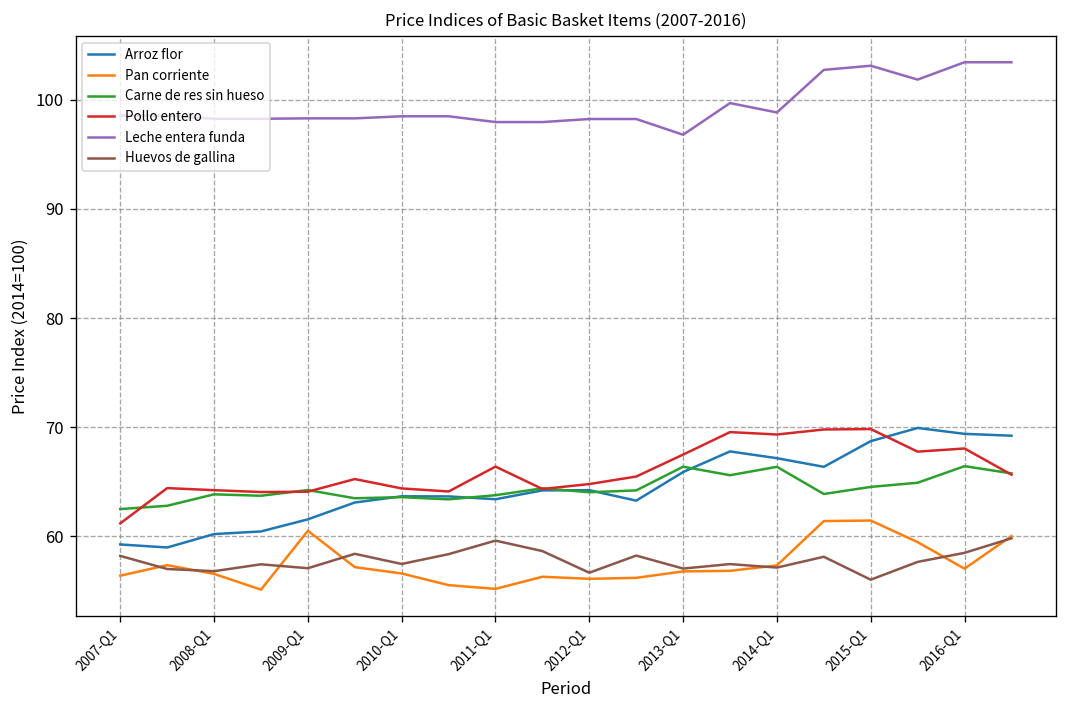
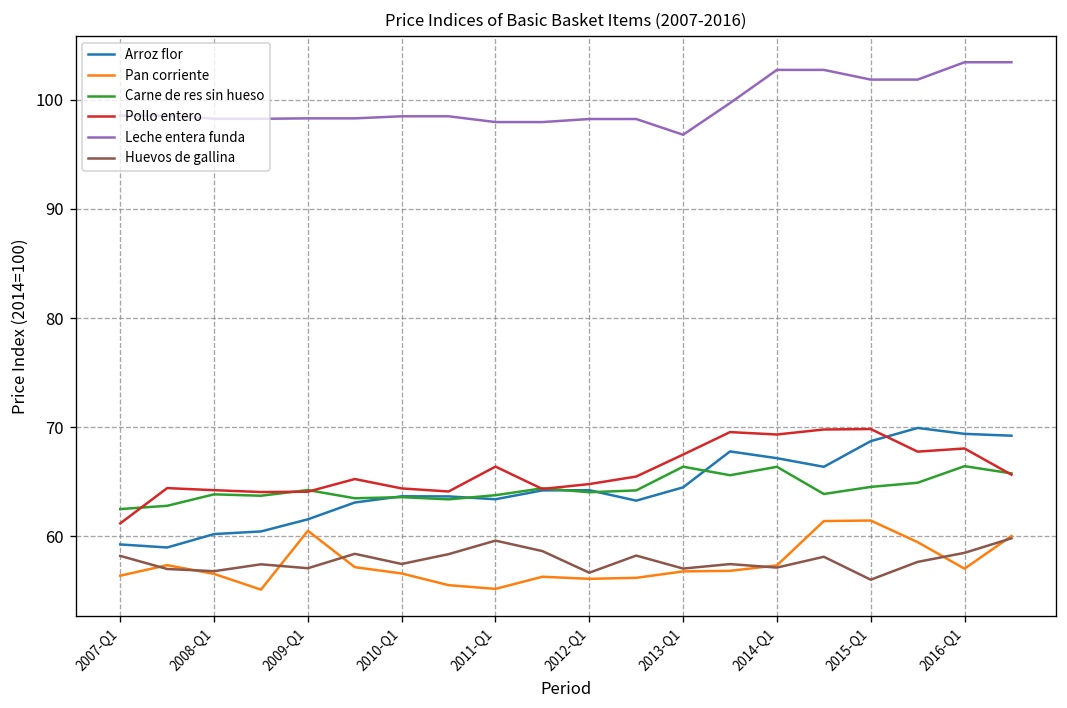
  {
    "Arroz flor": {
      "2007-Q1": 59,
      "2008-Q1": 60,
      "2009-Q1": 62,
      "2011-Q1": 63,
-     "2013-Q1": 66,
+     "2013-Q1": 65,
      "2014-Q1": 67,
      "2015-Q1": 69,
      "2016-Q1": 69
    },
    "Pan corriente": {
      "2007-Q1": 56,
      "2009-Q1": 61,
      "2010-Q1": 57,
      "2011-Q1": 55,
      "2012-Q1": 56,
      "2015-Q1": 61,
      "2016-Q1": 57
    },
    "Carne de res sin hueso": {
      "2007-Q1": 63,
      "2008-Q1": 64,
      "2011-Q1": 64,
      "2013-Q1": 66,
      "2014-Q1": 66,
      "2015-Q1": 65,
      "2016-Q1": 66
    },
    "Pollo entero": {
      "2007-Q1": 61,
      "2008-Q1": 64,
      "2010-Q1": 64,
      "2011-Q1": 66,
      "2012-Q1": 65,
      "2013-Q1": 68,
      "2014-Q1": 69,
      "2015-Q1": 70,
      "2016-Q1": 68
    },
    "Leche entera funda": {
      "2009-Q1": 98,
      "2010-Q1": 98,
      "2011-Q1": 98,
      "2012-Q1": 98,
      "2013-Q1": 97,
-     "2014-Q1": 99,
-     "2015-Q1": 103,
+     "2014-Q1": 103,
+     "2015-Q1": 102,
      "2016-Q1": 103
    },
    "Huevos de gallina": {
      "2007-Q1": 58,
      "2009-Q1": 57,
      "2010-Q1": 57,
      "2011-Q1": 60,
      "2012-Q1": 57,
      "2015-Q1": 56,
      "2016-Q1": 59
    }
  }
